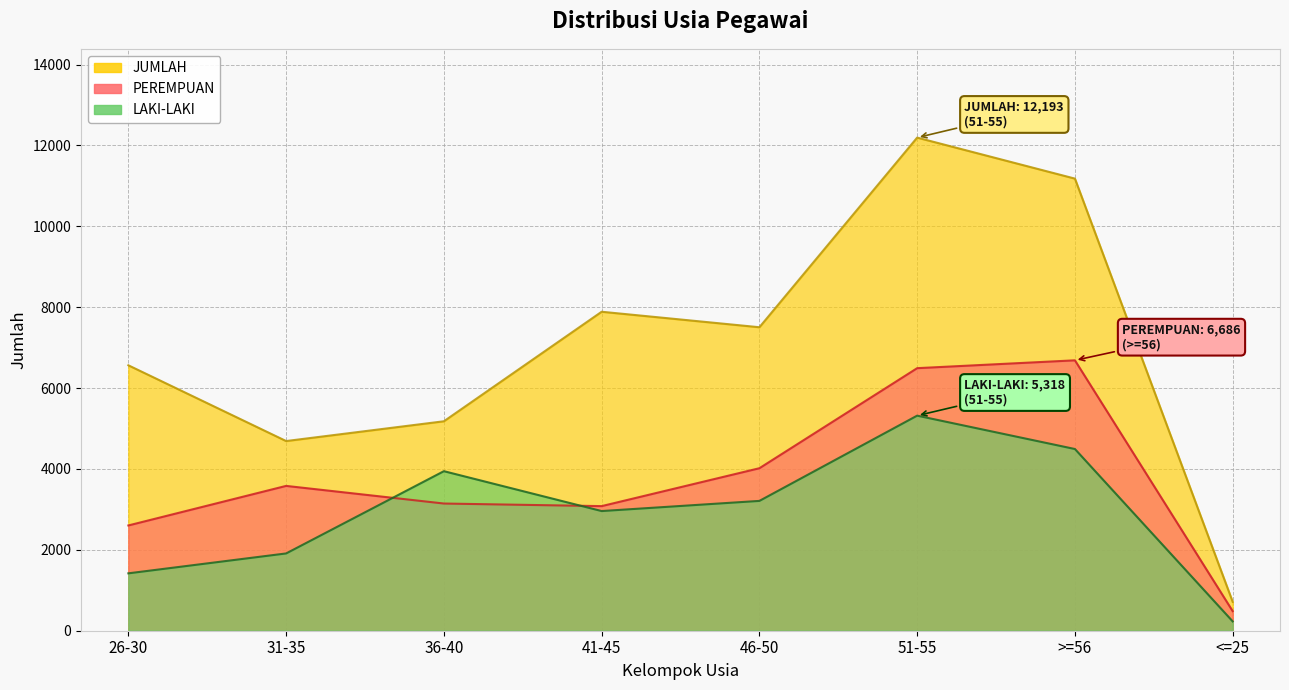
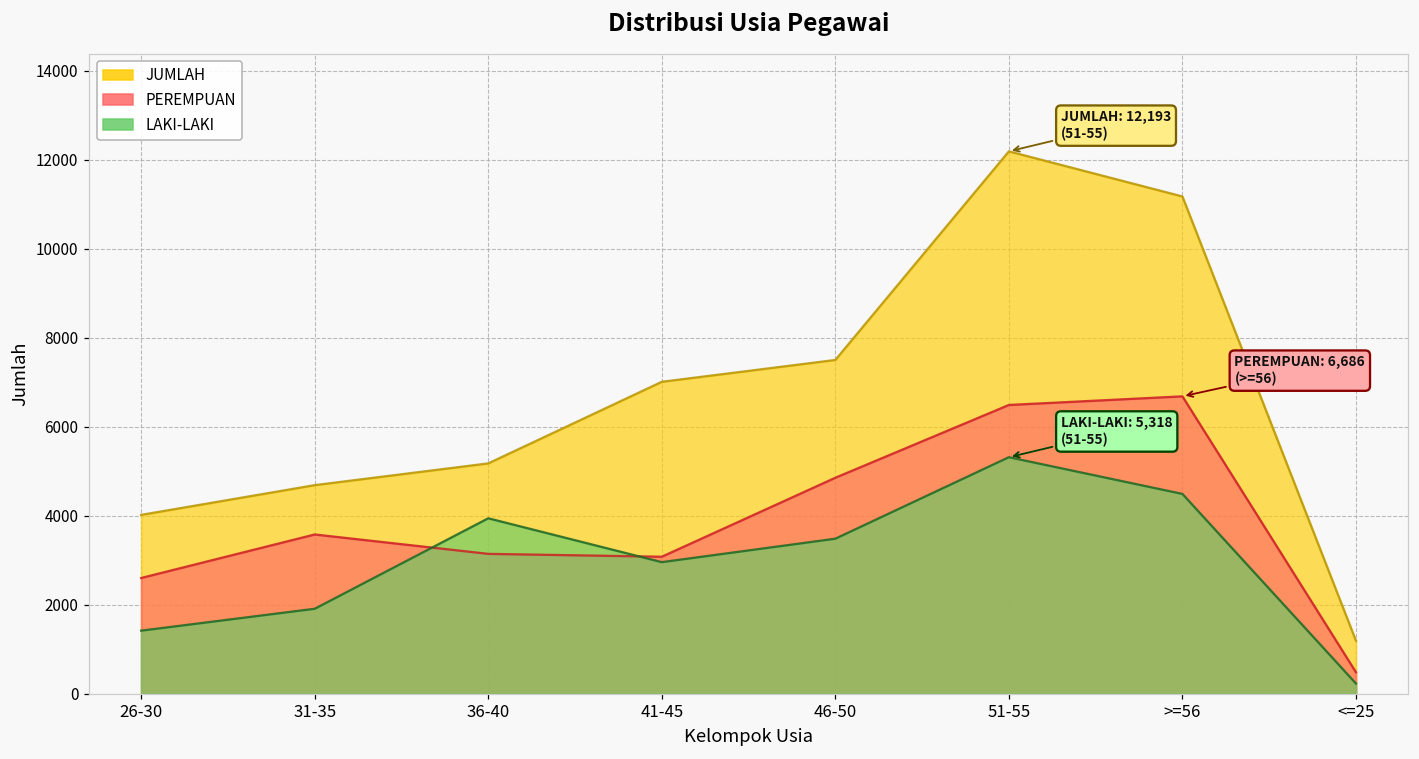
  {
    "JUMLAH": {
-     "26-30": 6600,
+     "26-30": 4000,
      "31-35": 4700,
      "36-40": 5200,
-     "41-45": 7900,
+     "41-45": 7000,
      "46-50": 7500,
      ">=56": 11200,
-     "<=25": 700
+     "<=25": 1200
    },
    "PEREMPUAN": {
      "26-30": 2600,
      "31-35": 3600,
      "36-40": 3100,
      "41-45": 3100,
-     "46-50": 4000,
+     "46-50": 4900,
      "51-55": 6500,
      "<=25": 500
    },
    "LAKI-LAKI": {
      "26-30": 1400,
      "31-35": 1900,
      "36-40": 3900,
      "41-45": 3000,
-     "46-50": 3200,
+     "46-50": 3500,
      ">=56": 4500,
      "<=25": 200
    }
  }
